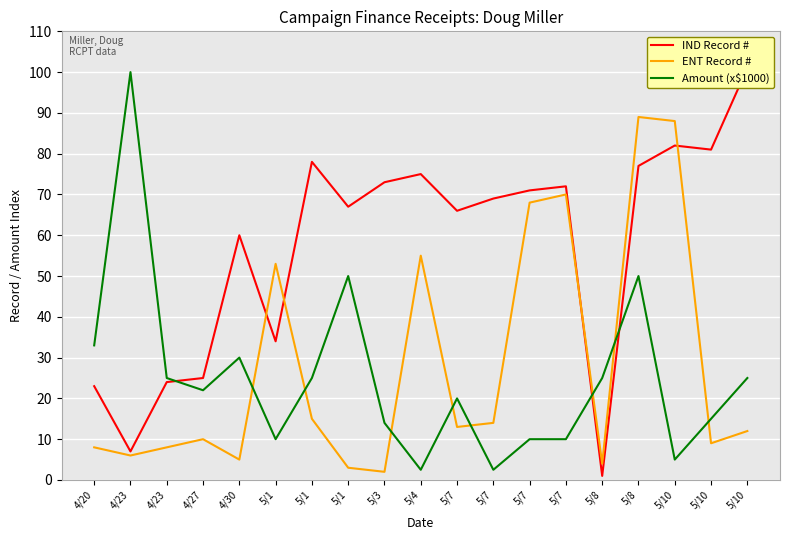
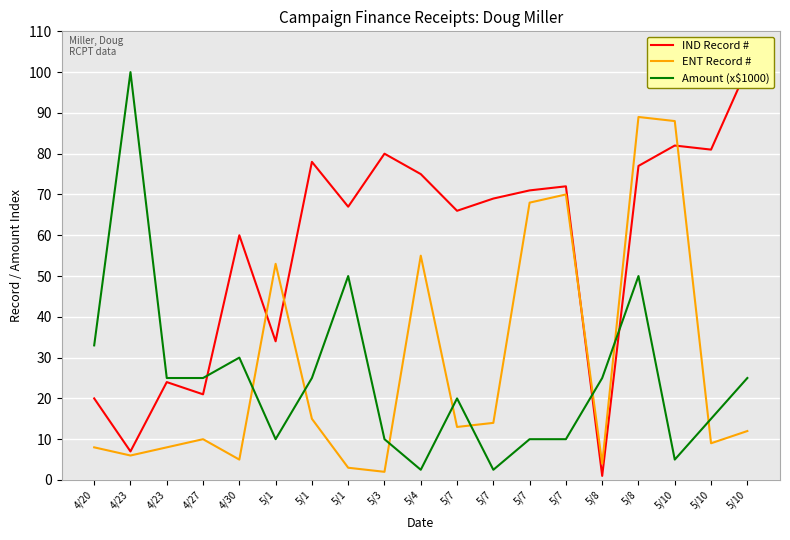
  {
    "IND Record #": {
-     "4/20": 23,
-     "4/27": 25,
+     "4/20": 20,
+     "4/27": 21,
      "4/30": 60,
-     "5/3": 73,
+     "5/3": 80,
      "5/4": 75
    },
    "ENT Record #": {
      "4/20": 8,
      "4/27": 10,
      "4/30": 5,
      "5/3": 2,
      "5/4": 55
    },
    "Amount (x$1000)": {
      "4/20": 33,
-     "4/27": 22,
+     "4/27": 25,
      "4/30": 30,
-     "5/3": 14,
+     "5/3": 10,
      "5/4": 3
    }
  }
